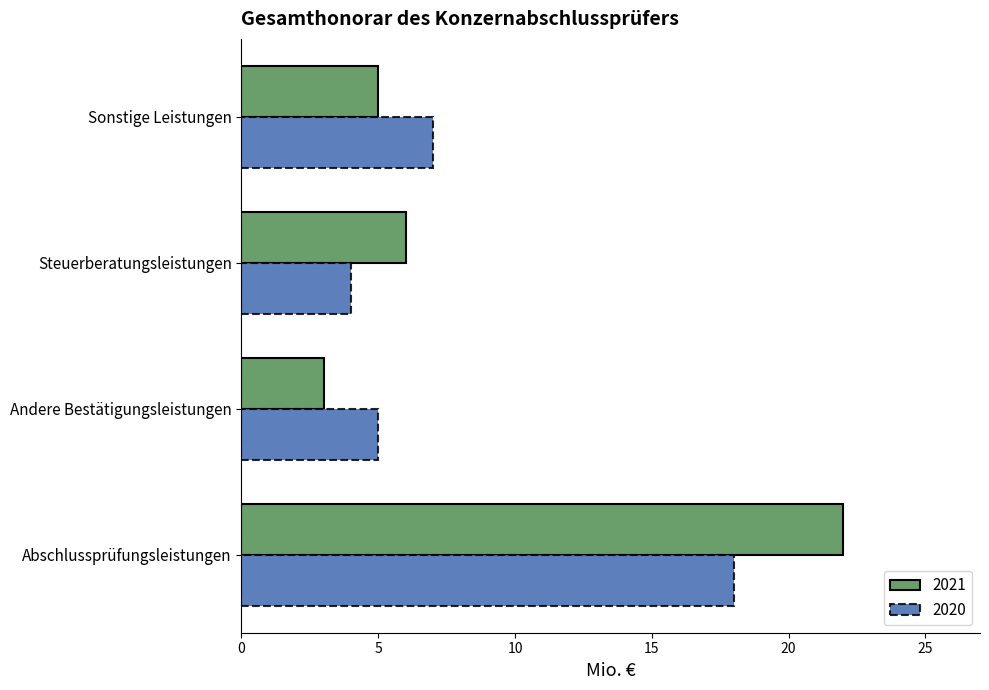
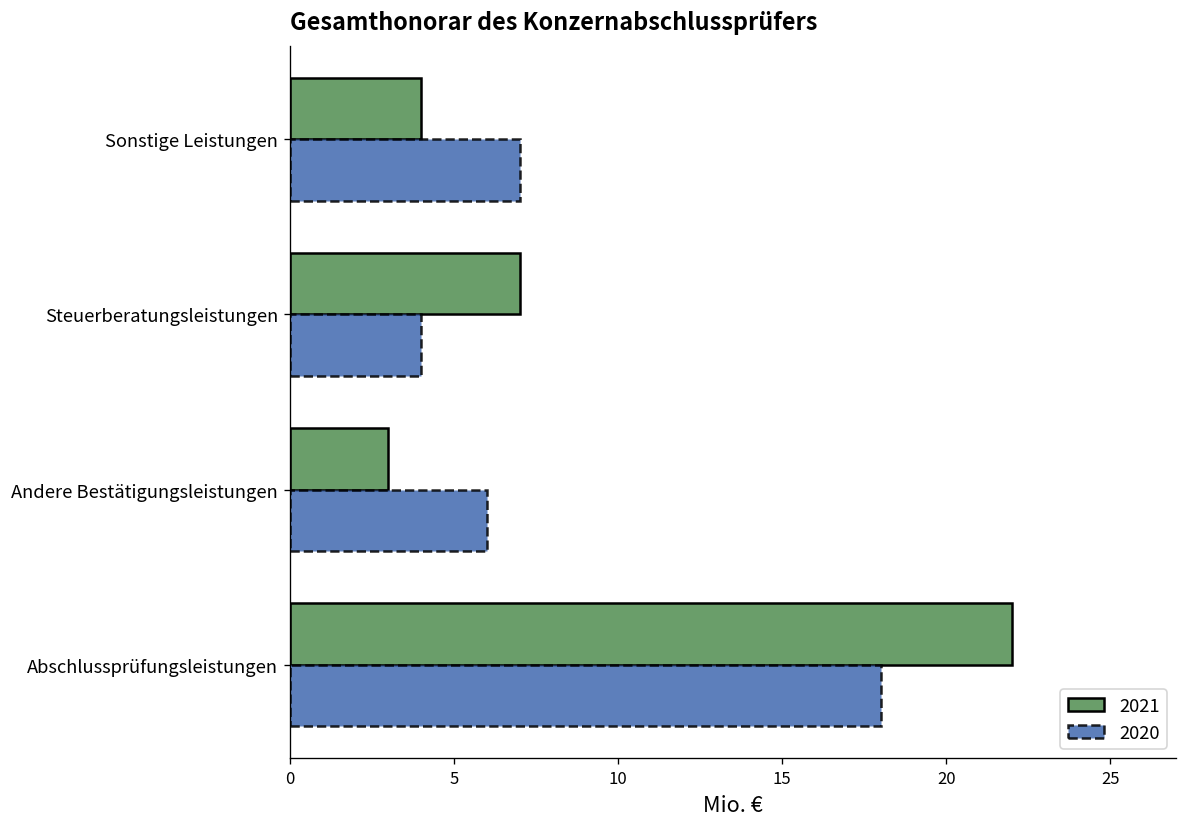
  {
    "2021": {
-     "Sonstige Leistungen": 5,
-     "Steuerberatungsleistungen": 6,
+     "Sonstige Leistungen": 4,
+     "Steuerberatungsleistungen": 7,
      "Andere Bestätigungsleistungen": 3,
      "Abschlussprüfungsleistungen": 22
    },
    "2020": {
      "Sonstige Leistungen": 7,
      "Steuerberatungsleistungen": 4,
-     "Andere Bestätigungsleistungen": 5,
+     "Andere Bestätigungsleistungen": 6,
      "Abschlussprüfungsleistungen": 18
    }
  }
